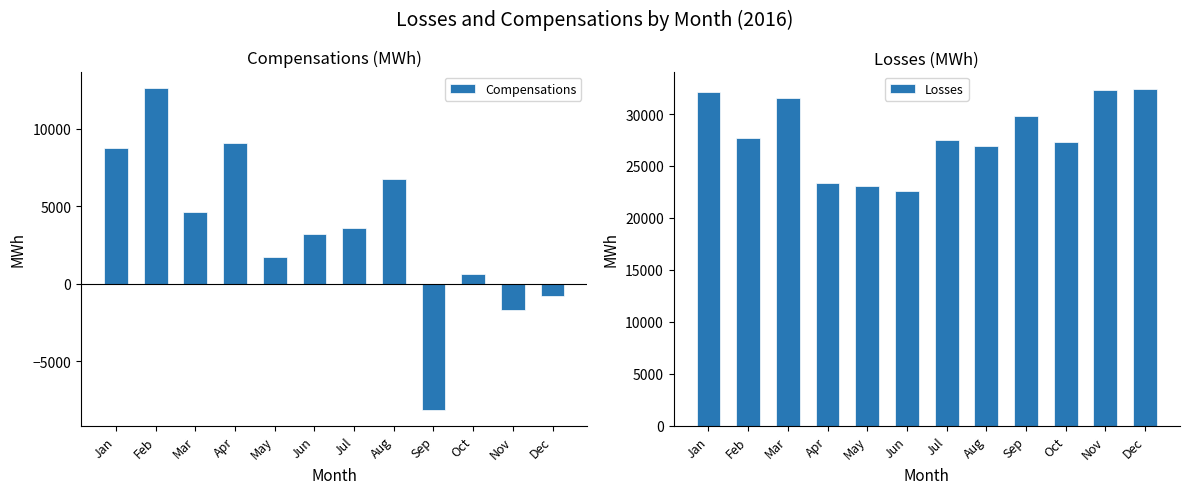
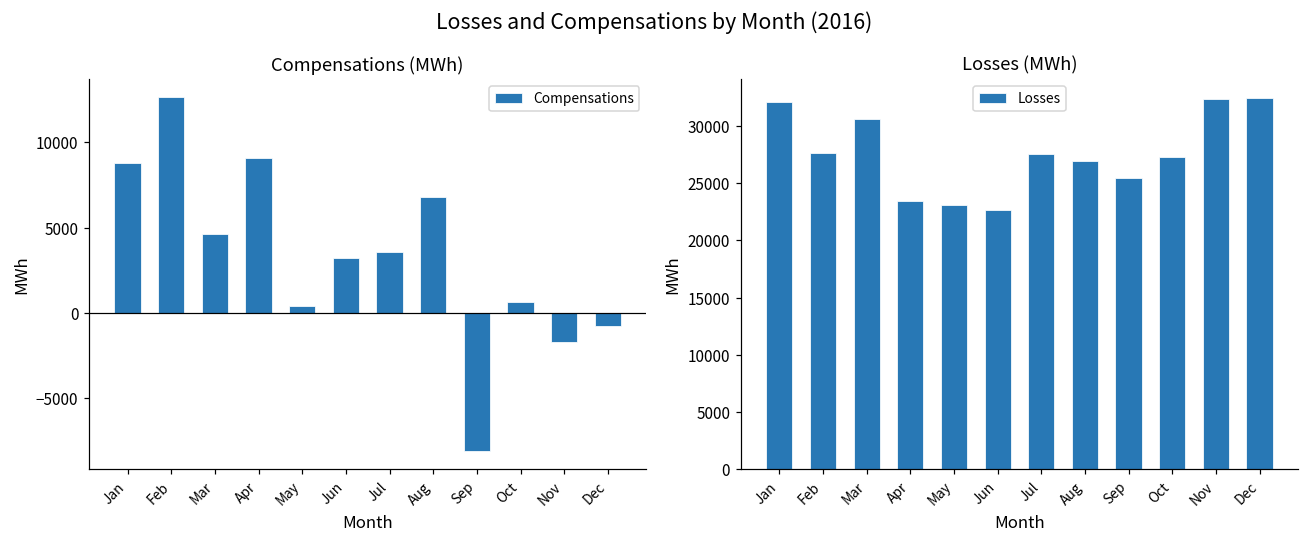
  {
    "Compensations (MWh)": {
      "Jan": 8800,
      "Feb": 12700,
      "Mar": 4600,
      "Apr": 9100,
-     "May": 1700,
+     "May": 400,
      "Jun": 3200,
      "Jul": 3600,
      "Aug": 6800,
      "Sep": -8100,
      "Oct": 600,
      "Nov": -1700,
      "Dec": -800
    },
    "Losses (MWh)": {
      "Jan": 32100,
      "Feb": 27700,
-     "Mar": 31500,
+     "Mar": 30600,
      "Apr": 23400,
      "May": 23100,
      "Jun": 22600,
      "Jul": 27500,
      "Aug": 26900,
-     "Sep": 29800,
+     "Sep": 25500,
      "Oct": 27300,
      "Nov": 32300,
      "Dec": 32400
    }
  }
